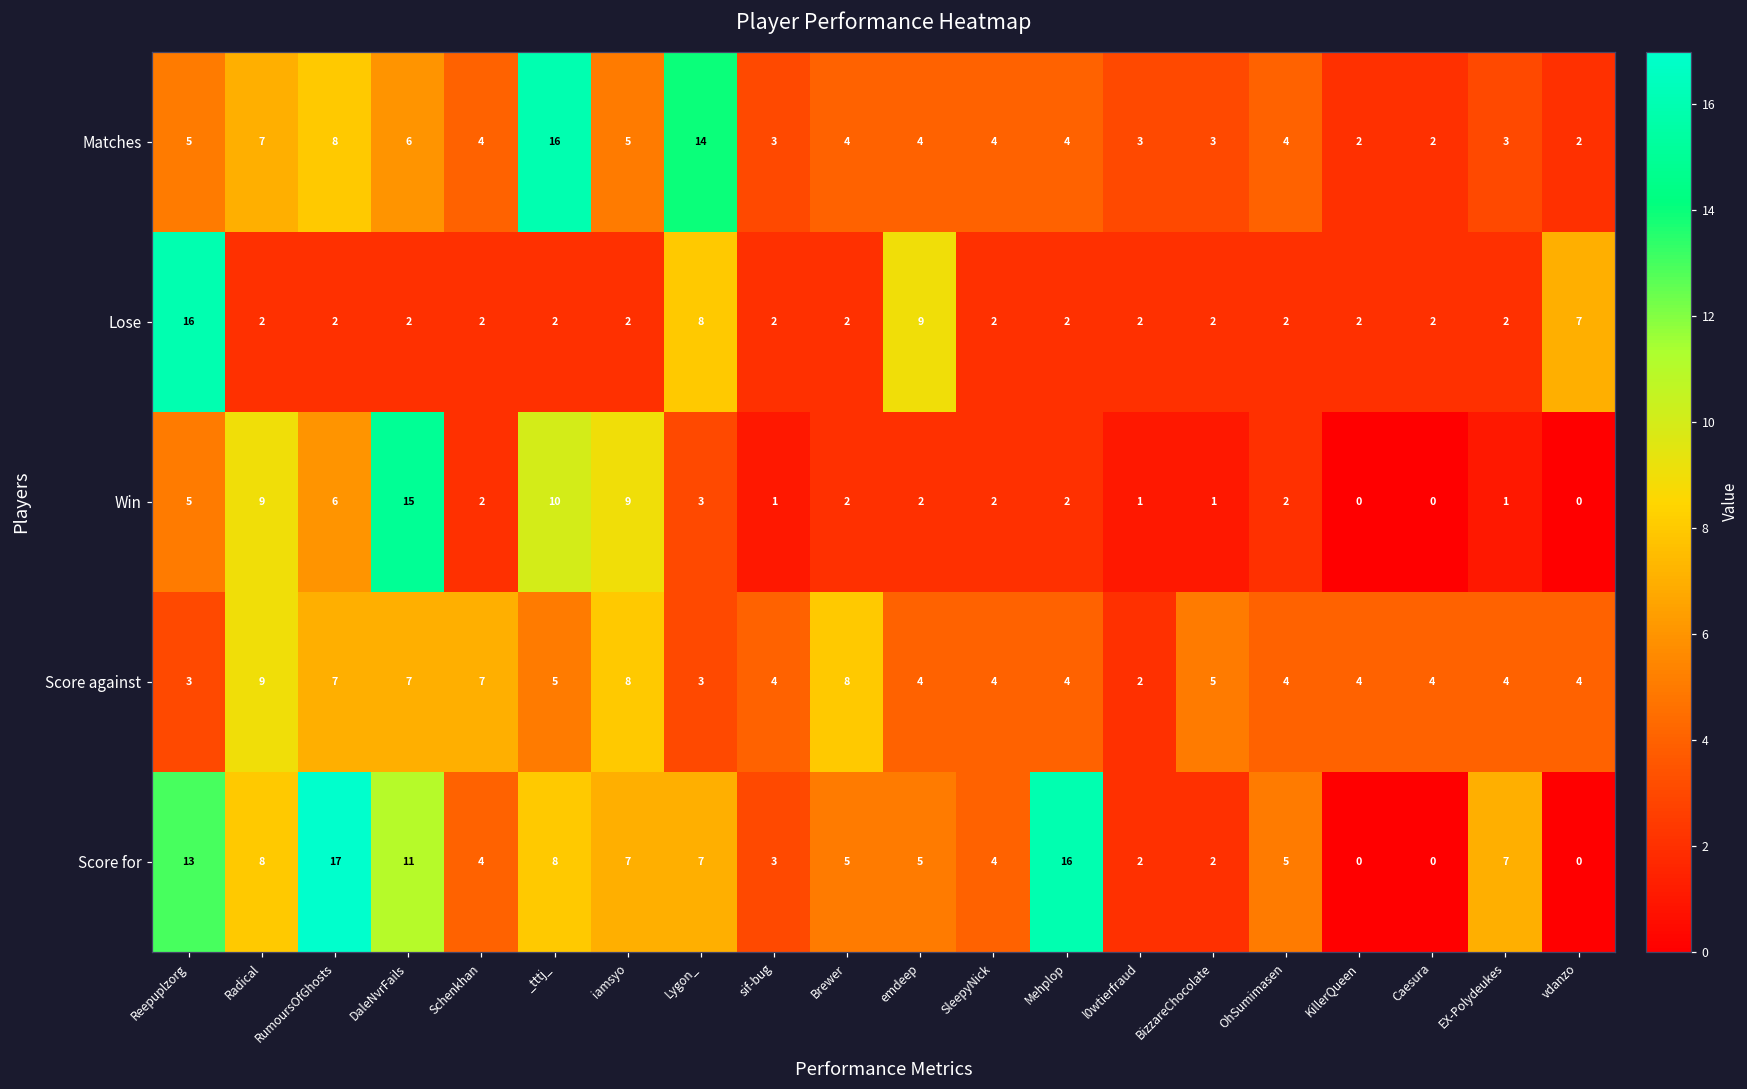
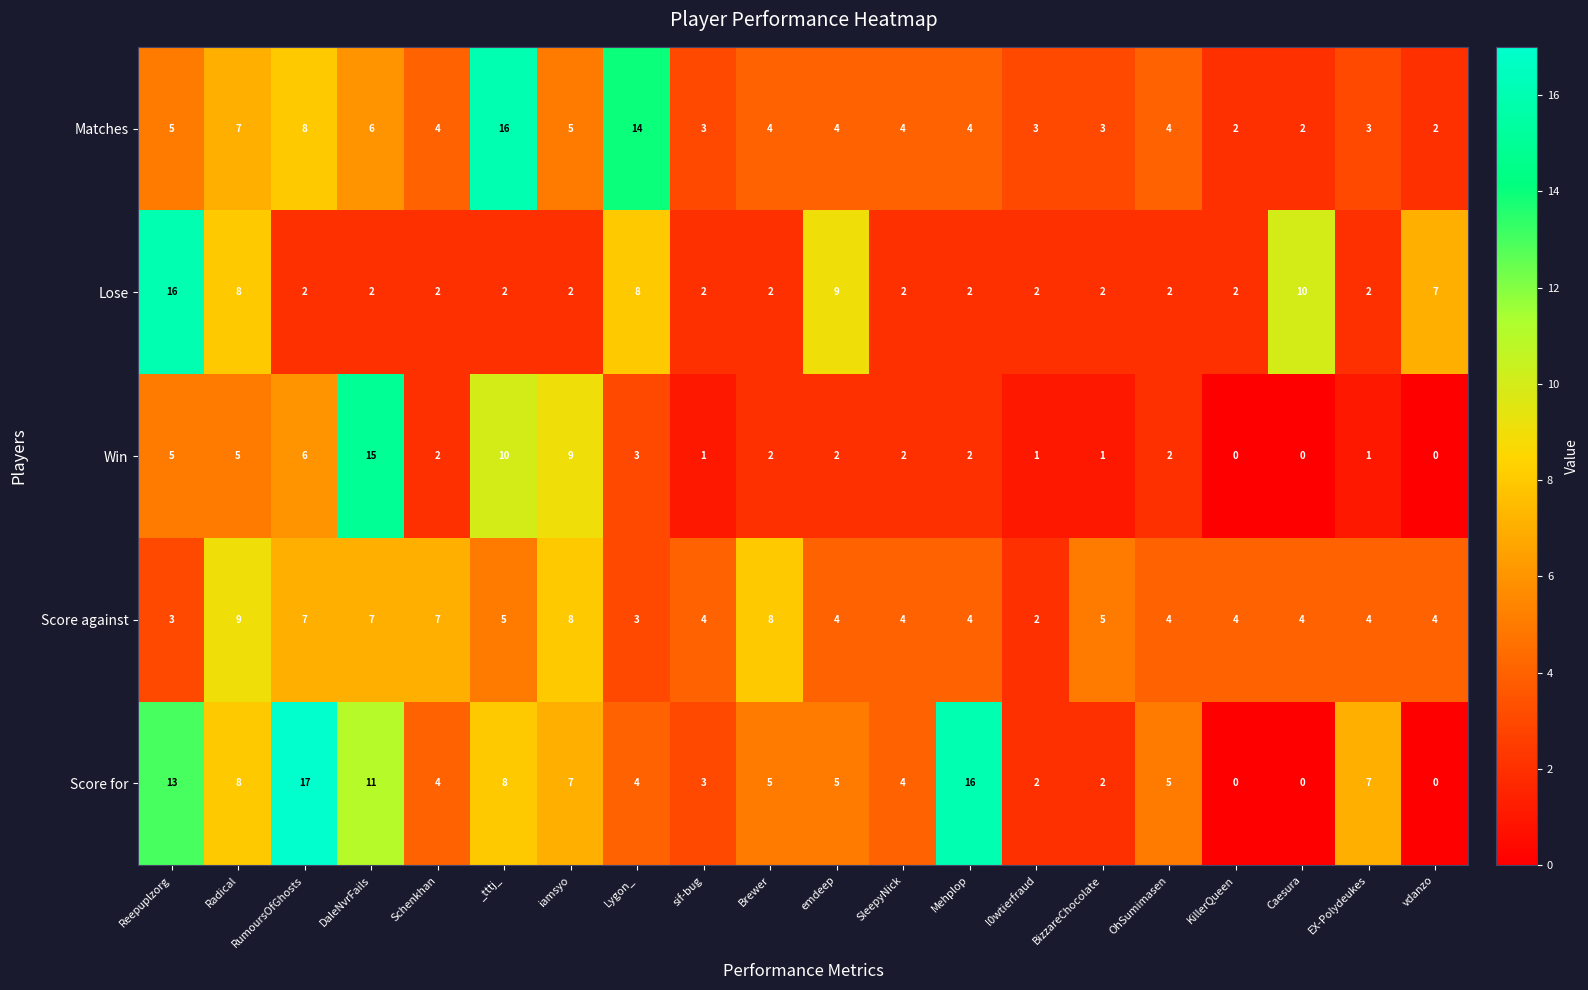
  {
    "Matches": {
      "Reepuplzorg": 5,
      "Radical": 7,
      "RumoursOfGhosts": 8,
      "DaleNvrFails": 6,
      "Schenkhan": 4,
      "_tttj_": 16,
      "iamsyo": 5,
      "Lygon_": 14,
      "sif-bug": 3,
      "Brewer": 4,
      "emdeep": 4,
      "SleepyNick": 4,
      "Mehplop": 4,
      "l0wtierfraud": 3,
      "BizzareChocolate": 3,
      "OhSumimasen": 4,
      "KillerQueen": 2,
      "Caesura": 2,
      "EX-Polydeukes": 3,
      "vdanzo": 2
    },
    "Lose": {
      "Reepuplzorg": 16,
-     "Radical": 2,
+     "Radical": 8,
      "RumoursOfGhosts": 2,
      "DaleNvrFails": 2,
      "Schenkhan": 2,
      "_tttj_": 2,
      "iamsyo": 2,
      "Lygon_": 8,
      "sif-bug": 2,
      "Brewer": 2,
      "emdeep": 9,
      "SleepyNick": 2,
      "Mehplop": 2,
      "l0wtierfraud": 2,
      "BizzareChocolate": 2,
      "OhSumimasen": 2,
      "KillerQueen": 2,
-     "Caesura": 2,
+     "Caesura": 10,
      "EX-Polydeukes": 2,
      "vdanzo": 7
    },
    "Win": {
      "Reepuplzorg": 5,
-     "Radical": 9,
+     "Radical": 5,
      "RumoursOfGhosts": 6,
      "DaleNvrFails": 15,
      "Schenkhan": 2,
      "_tttj_": 10,
      "iamsyo": 9,
      "Lygon_": 3,
      "sif-bug": 1,
      "Brewer": 2,
      "emdeep": 2,
      "SleepyNick": 2,
      "Mehplop": 2,
      "l0wtierfraud": 1,
      "BizzareChocolate": 1,
      "OhSumimasen": 2,
      "KillerQueen": 0,
      "Caesura": 0,
      "EX-Polydeukes": 1,
      "vdanzo": 0
    },
    "Score against": {
      "Reepuplzorg": 3,
      "Radical": 9,
      "RumoursOfGhosts": 7,
      "DaleNvrFails": 7,
      "Schenkhan": 7,
      "_tttj_": 5,
      "iamsyo": 8,
      "Lygon_": 3,
      "sif-bug": 4,
      "Brewer": 8,
      "emdeep": 4,
      "SleepyNick": 4,
      "Mehplop": 4,
      "l0wtierfraud": 2,
      "BizzareChocolate": 5,
      "OhSumimasen": 4,
      "KillerQueen": 4,
      "Caesura": 4,
      "EX-Polydeukes": 4,
      "vdanzo": 4
    },
    "Score for": {
      "Reepuplzorg": 13,
      "Radical": 8,
      "RumoursOfGhosts": 17,
      "DaleNvrFails": 11,
      "Schenkhan": 4,
      "_tttj_": 8,
      "iamsyo": 7,
-     "Lygon_": 7,
+     "Lygon_": 4,
      "sif-bug": 3,
      "Brewer": 5,
      "emdeep": 5,
      "SleepyNick": 4,
      "Mehplop": 16,
      "l0wtierfraud": 2,
      "BizzareChocolate": 2,
      "OhSumimasen": 5,
      "KillerQueen": 0,
      "Caesura": 0,
      "EX-Polydeukes": 7,
      "vdanzo": 0
    }
  }
